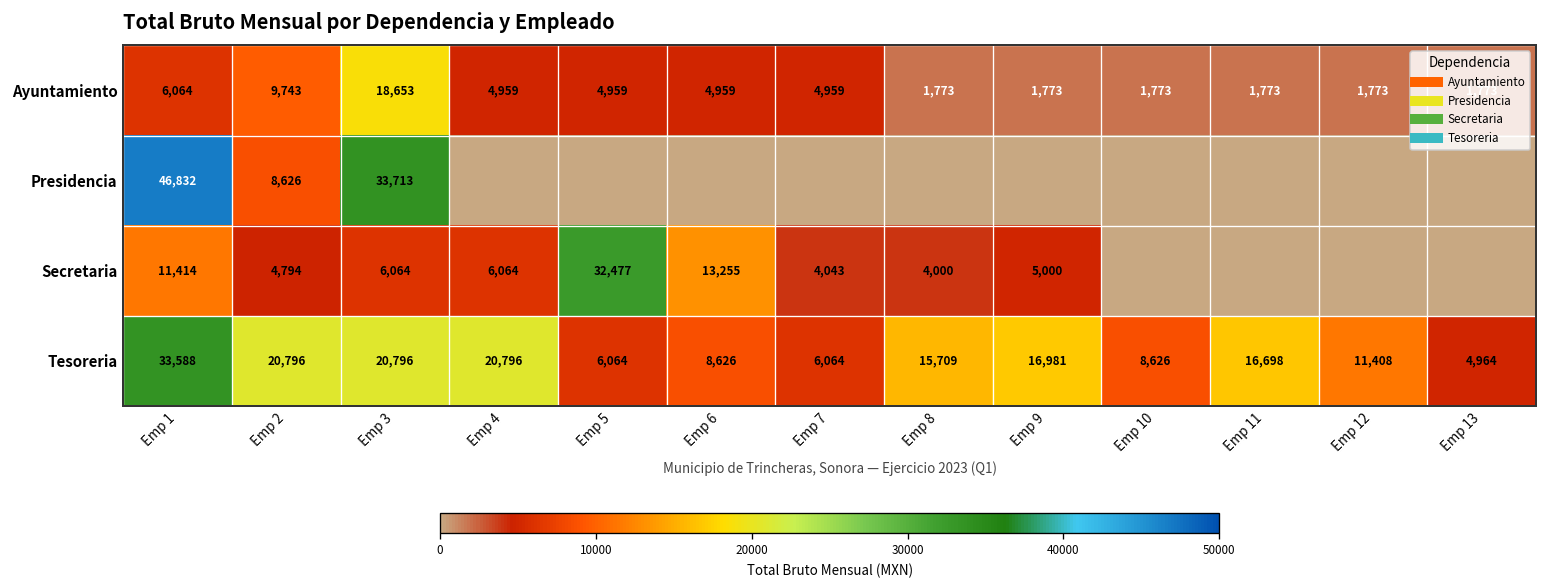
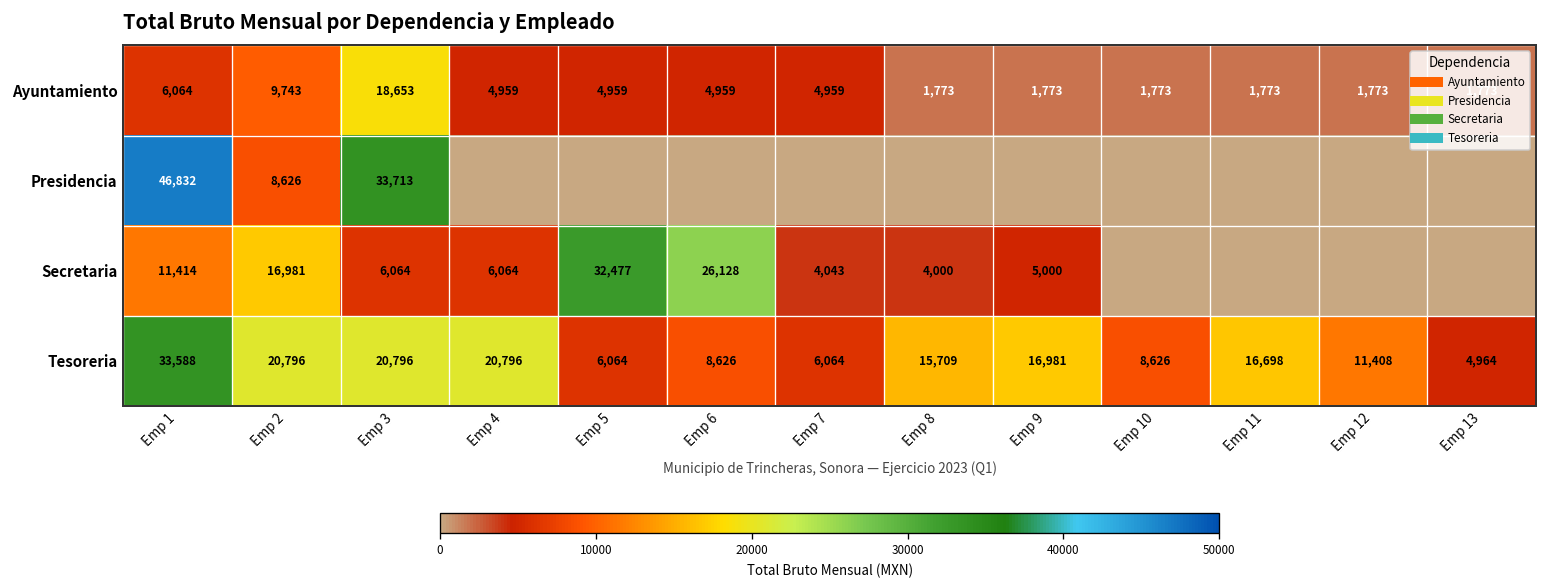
  {
    "Ayuntamiento": {
      "Emp 1": "6,064",
      "Emp 2": "9,743",
      "Emp 3": "18,653",
      "Emp 4": "4,959",
      "Emp 5": "4,959",
      "Emp 6": "4,959",
      "Emp 7": "4,959",
      "Emp 8": "1,773",
      "Emp 9": "1,773",
      "Emp 10": "1,773",
      "Emp 11": "1,773",
      "Emp 12": "1,773"
    },
    "Presidencia": {
      "Emp 1": "46,832",
      "Emp 2": "8,626",
      "Emp 3": "33,713"
    },
    "Secretaria": {
      "Emp 1": "11,414",
-     "Emp 2": "4,794",
+     "Emp 2": "16,981",
      "Emp 3": "6,064",
      "Emp 4": "6,064",
      "Emp 5": "32,477",
-     "Emp 6": "13,255",
+     "Emp 6": "26,128",
      "Emp 7": "4,043",
      "Emp 8": "4,000",
      "Emp 9": "5,000"
    },
    "Tesoreria": {
      "Emp 1": "33,588",
      "Emp 2": "20,796",
      "Emp 3": "20,796",
      "Emp 4": "20,796",
      "Emp 5": "6,064",
      "Emp 6": "8,626",
      "Emp 7": "6,064",
      "Emp 8": "15,709",
      "Emp 9": "16,981",
      "Emp 10": "8,626",
      "Emp 11": "16,698",
      "Emp 12": "11,408",
      "Emp 13": "4,964"
    }
  }
